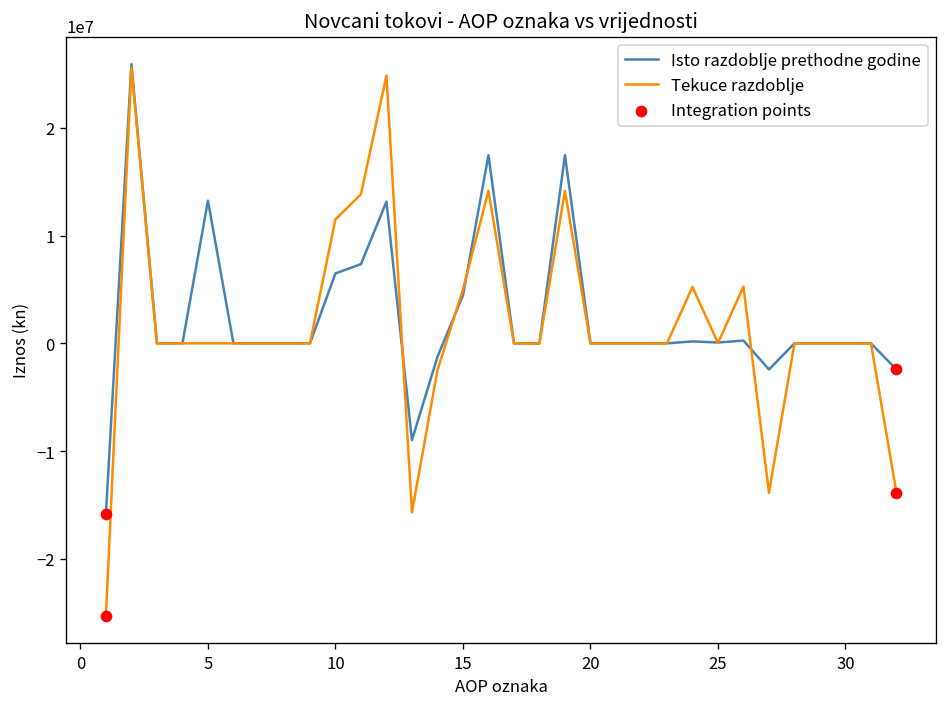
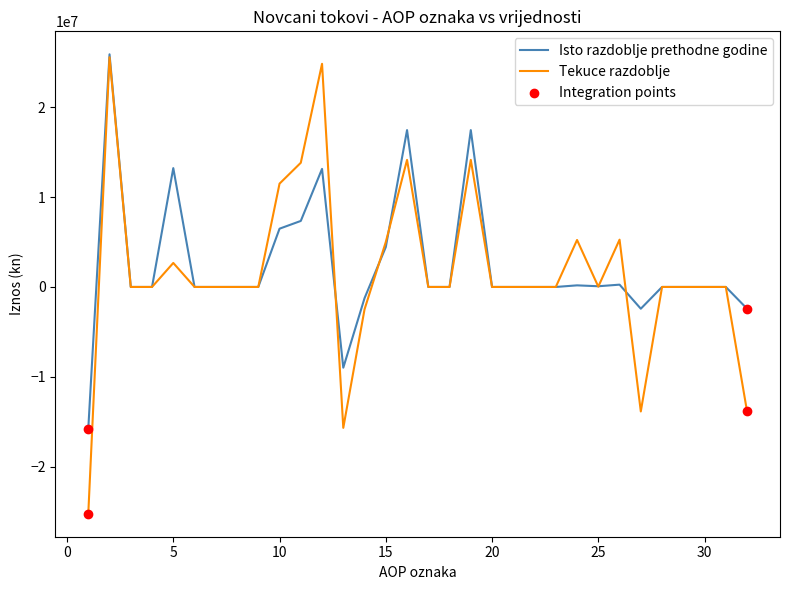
  {
    "Isto razdoblje prethodne godine": {
      "5": 13000000,
      "10": 6000000,
      "15": 4000000
    },
    "Tekuce razdoblje": {
-     "5": 0,
+     "5": 3000000,
      "10": 12000000,
      "15": 5000000
    }
  }
